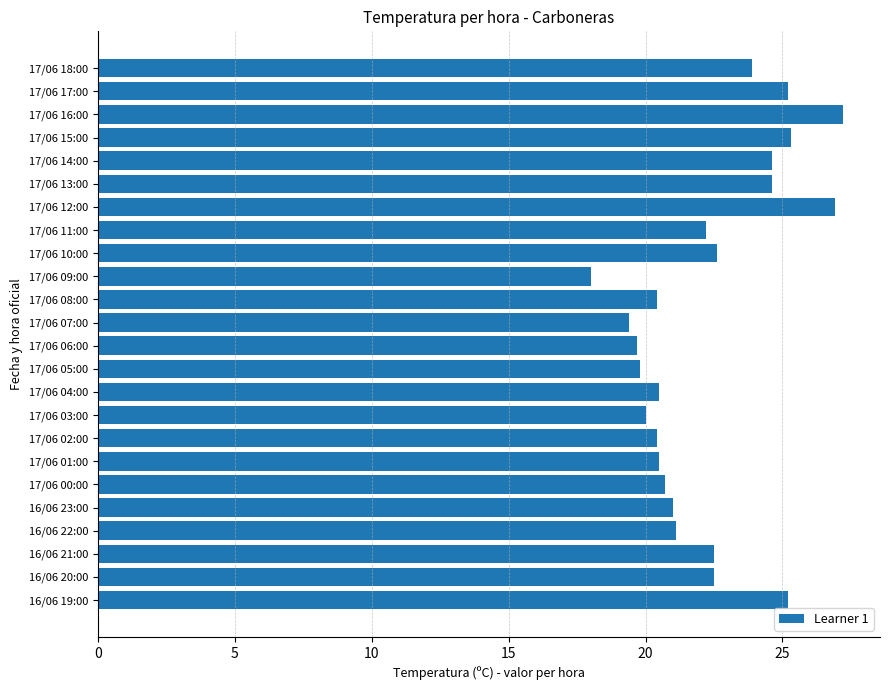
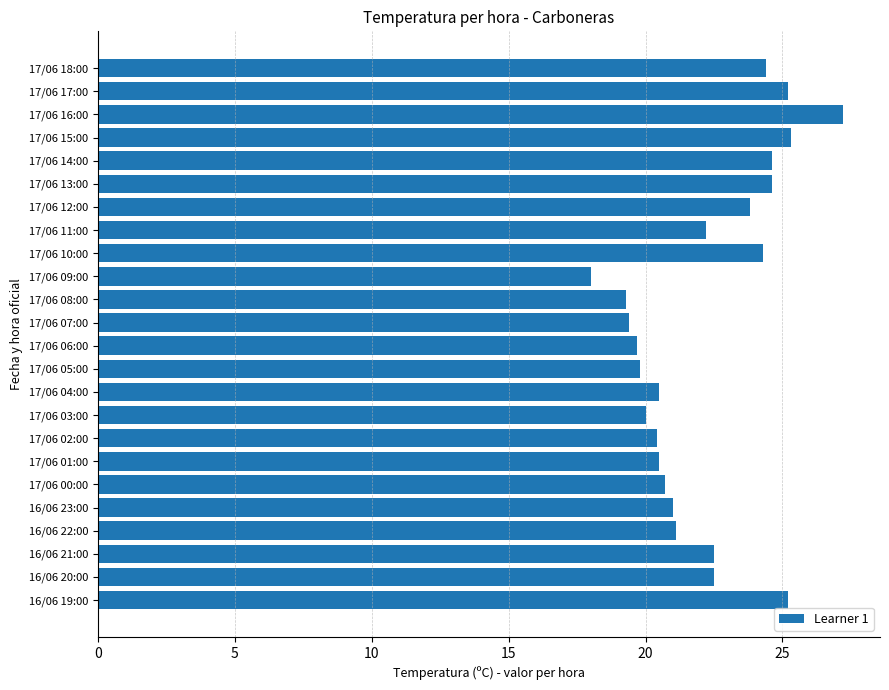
  {
-   "17/06 18:00": 23.9,
+   "17/06 18:00": 24.4,
    "17/06 17:00": 25.2,
    "17/06 16:00": 27.2,
    "17/06 15:00": 25.3,
    "17/06 14:00": 24.6,
    "17/06 13:00": 24.6,
-   "17/06 12:00": 26.9,
+   "17/06 12:00": 23.8,
    "17/06 11:00": 22.2,
-   "17/06 10:00": 22.6,
+   "17/06 10:00": 24.3,
    "17/06 09:00": 18.0,
-   "17/06 08:00": 20.4,
+   "17/06 08:00": 19.3,
    "17/06 07:00": 19.4,
    "17/06 06:00": 19.7,
    "17/06 05:00": 19.8,
    "17/06 04:00": 20.5,
    "17/06 03:00": 20.0,
    "17/06 02:00": 20.4,
    "17/06 01:00": 20.5,
    "17/06 00:00": 20.7,
    "16/06 23:00": 21.0,
    "16/06 22:00": 21.1,
    "16/06 21:00": 22.5,
    "16/06 20:00": 22.5,
    "16/06 19:00": 25.2
  }
